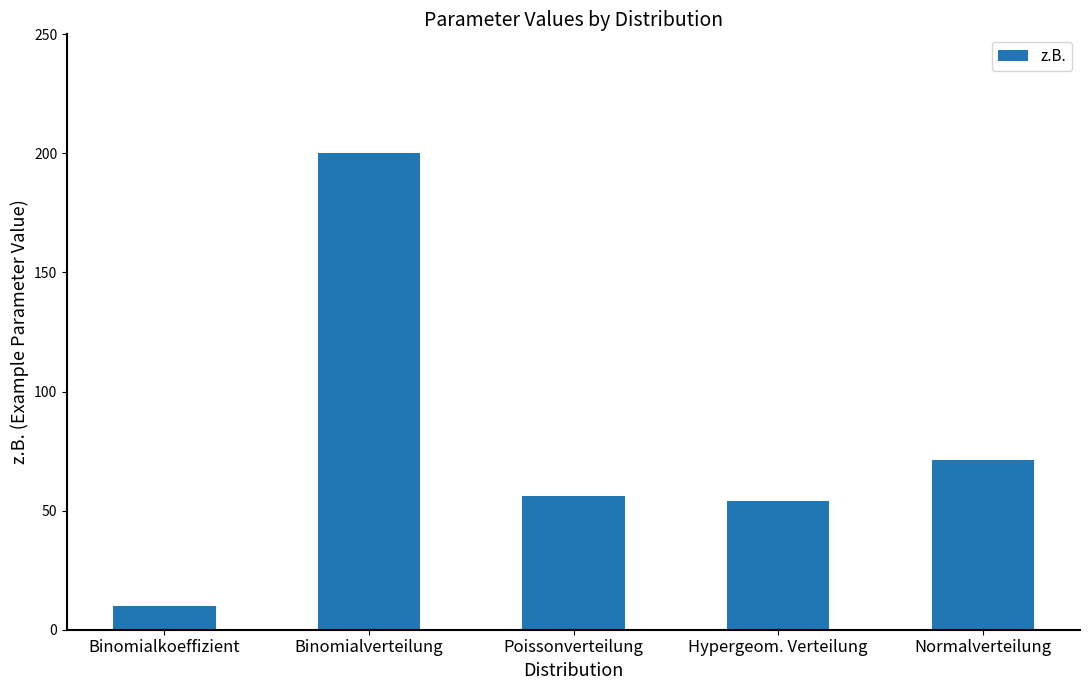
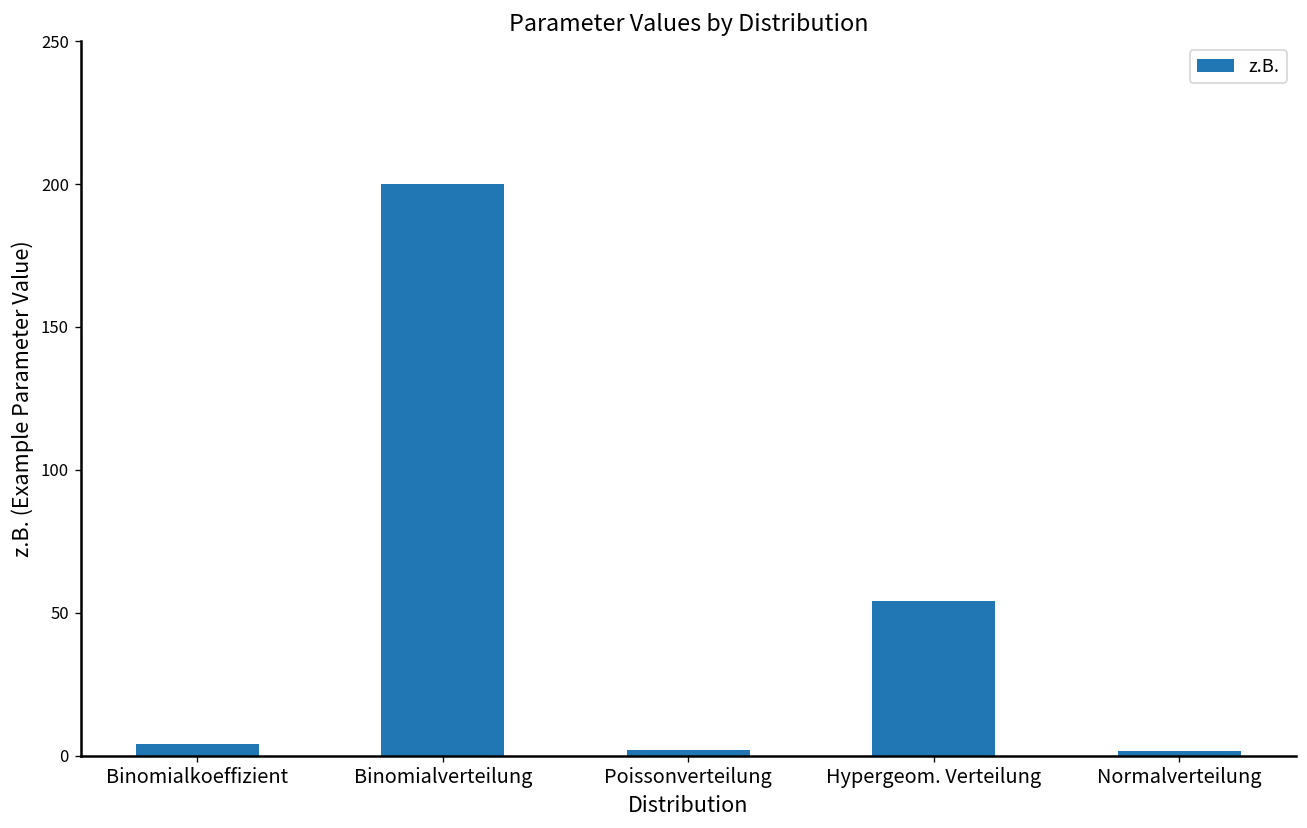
  {
-   "Binomialkoeffizient": 10,
+   "Binomialkoeffizient": 4,
    "Binomialverteilung": 200,
-   "Poissonverteilung": 56,
+   "Poissonverteilung": 2,
    "Hypergeom. Verteilung": 54,
-   "Normalverteilung": 71
+   "Normalverteilung": 2
  }
